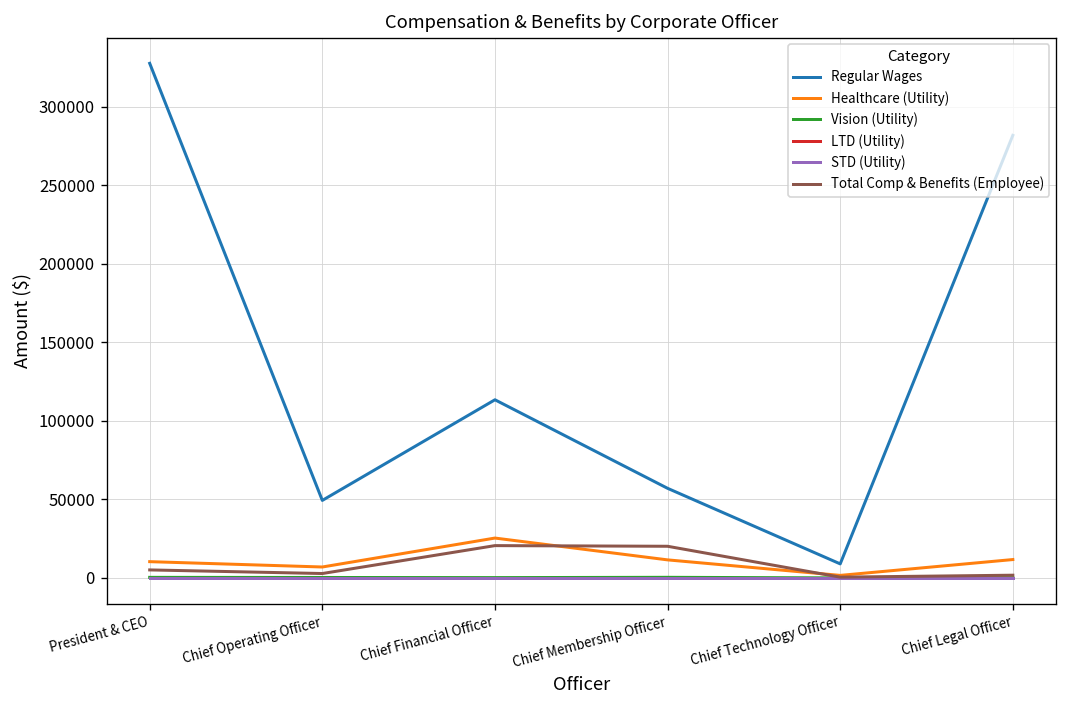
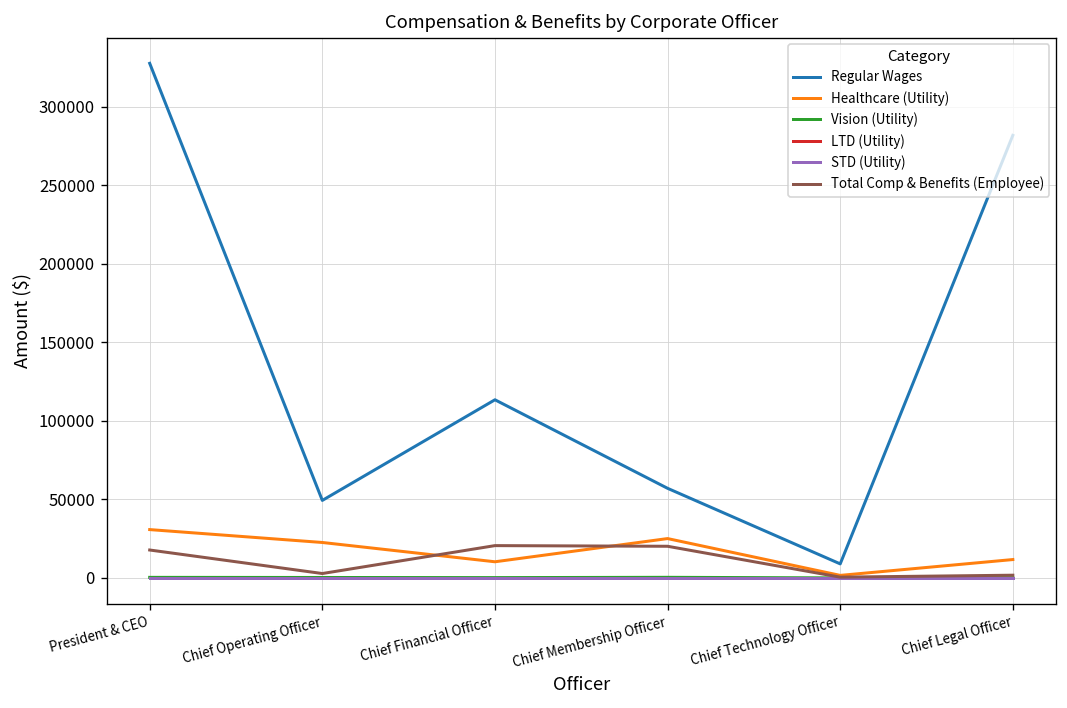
  {
    "Regular Wages": {
      "President & CEO": 328000,
      "Chief Operating Officer": 49000,
      "Chief Financial Officer": 113000,
      "Chief Membership Officer": 57000,
      "Chief Technology Officer": 9000
    },
    "Healthcare (Utility)": {
-     "President & CEO": 10000,
-     "Chief Operating Officer": 7000,
-     "Chief Financial Officer": 25000,
-     "Chief Membership Officer": 12000,
+     "President & CEO": 31000,
+     "Chief Operating Officer": 23000,
+     "Chief Financial Officer": 10000,
+     "Chief Membership Officer": 25000,
      "Chief Legal Officer": 12000
    },
    "Total Comp & Benefits (Employee)": {
-     "President & CEO": 5000,
+     "President & CEO": 18000,
      "Chief Operating Officer": 3000,
      "Chief Financial Officer": 21000,
      "Chief Membership Officer": 20000
    }
  }
